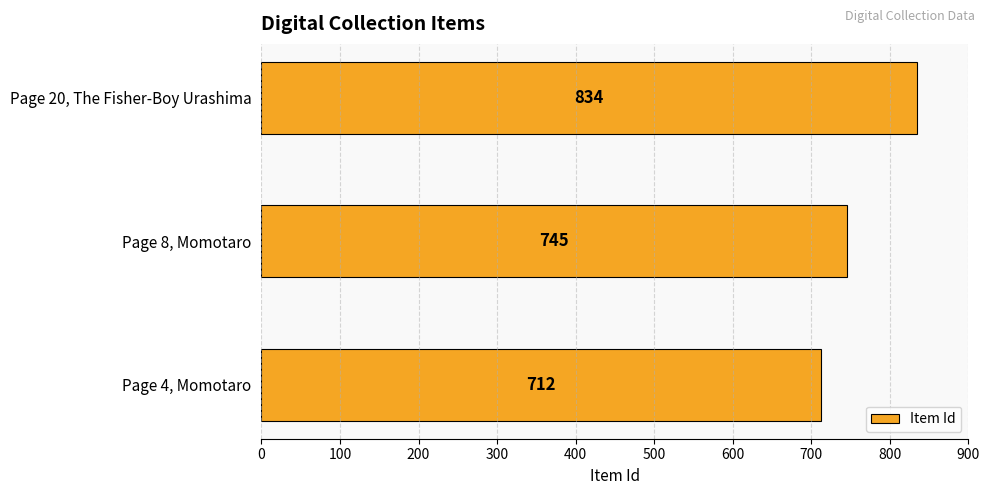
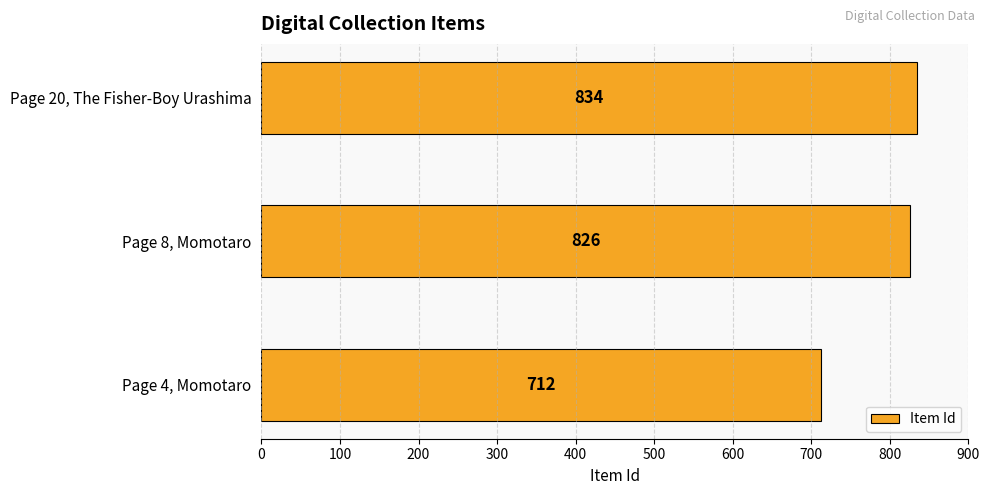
  {
    "Page 20, The Fisher-Boy Urashima": 834,
-   "Page 8, Momotaro": 745,
+   "Page 8, Momotaro": 826,
    "Page 4, Momotaro": 712
  }
